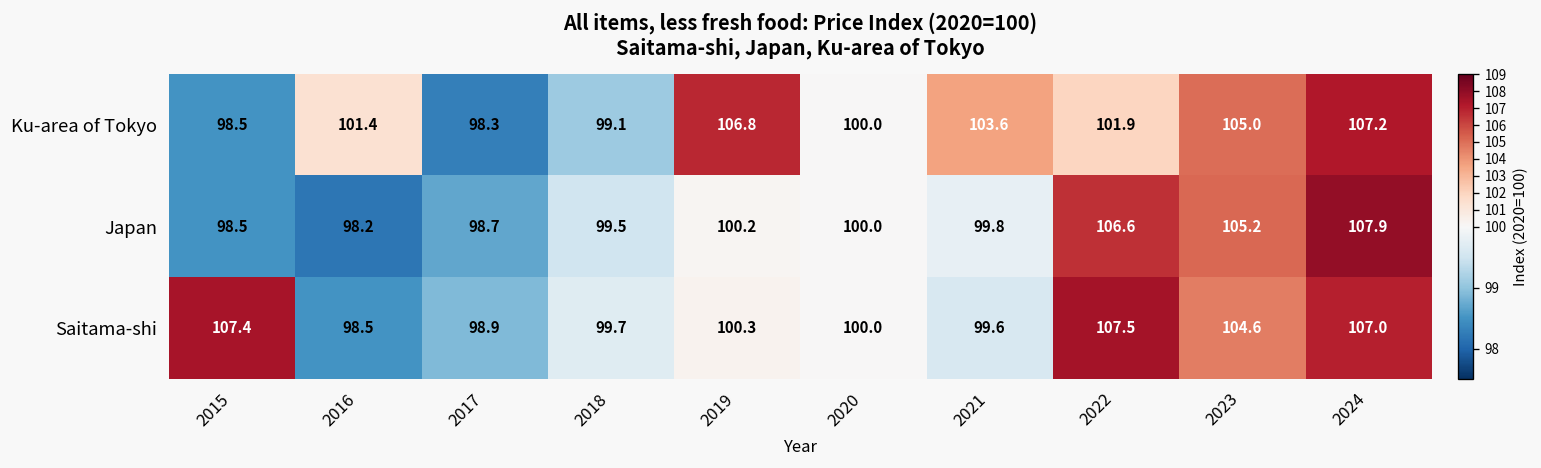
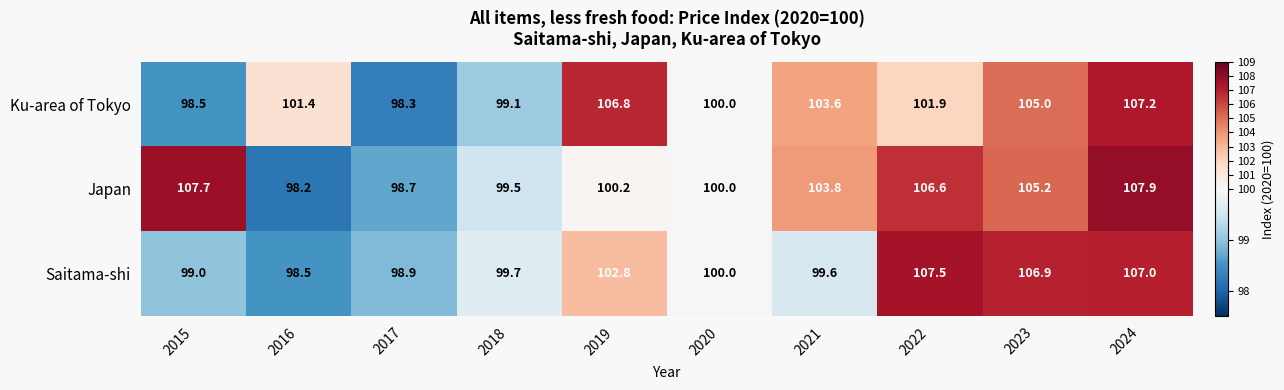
  {
    "Ku-area of Tokyo": {
      "2015": 98.5,
      "2016": 101.4,
      "2017": 98.3,
      "2018": 99.1,
      "2019": 106.8,
      "2020": 100.0,
      "2021": 103.6,
      "2022": 101.9,
      "2023": 105.0,
      "2024": 107.2
    },
    "Japan": {
-     "2015": 98.5,
+     "2015": 107.7,
      "2016": 98.2,
      "2017": 98.7,
      "2018": 99.5,
      "2019": 100.2,
      "2020": 100.0,
-     "2021": 99.8,
+     "2021": 103.8,
      "2022": 106.6,
      "2023": 105.2,
      "2024": 107.9
    },
    "Saitama-shi": {
-     "2015": 107.4,
+     "2015": 99.0,
      "2016": 98.5,
      "2017": 98.9,
      "2018": 99.7,
-     "2019": 100.3,
+     "2019": 102.8,
      "2020": 100.0,
      "2021": 99.6,
      "2022": 107.5,
-     "2023": 104.6,
+     "2023": 106.9,
      "2024": 107.0
    }
  }
